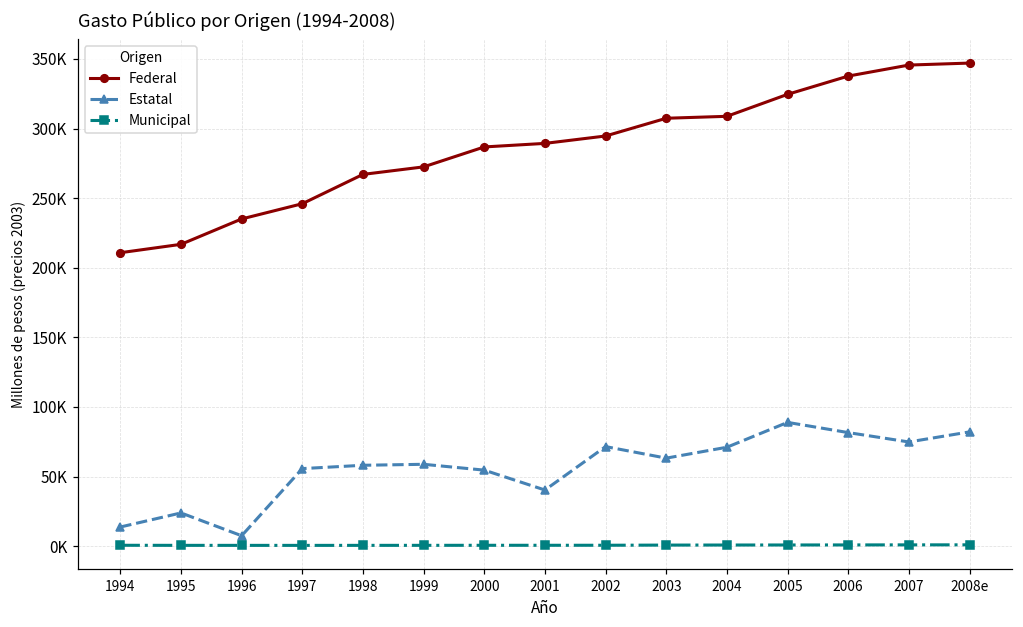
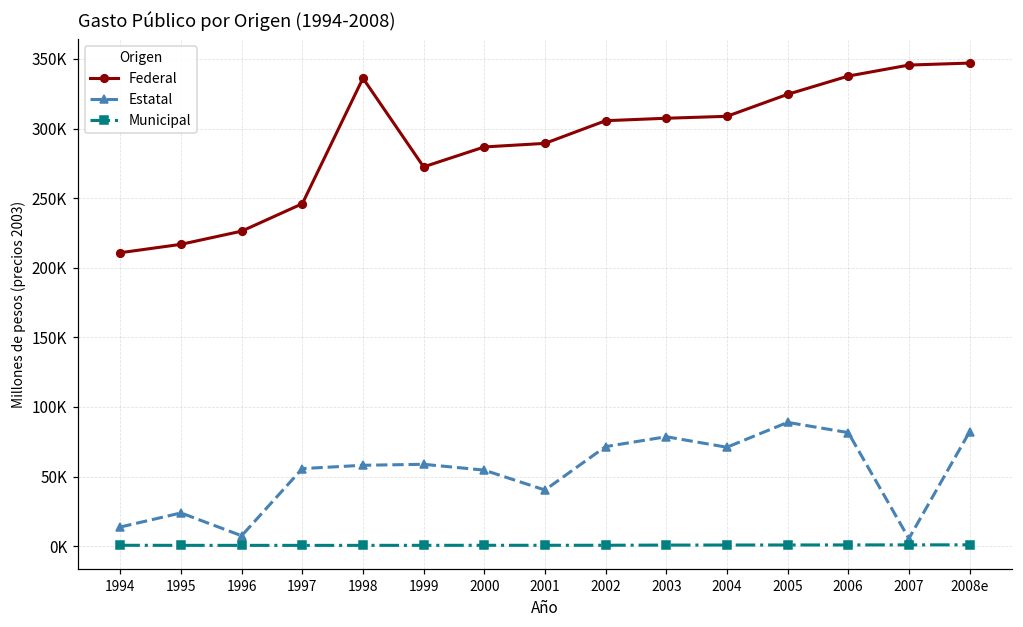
  {
    "Federal": {
      "1994": 211000,
      "1995": 217000,
-     "1996": 235000,
+     "1996": 226000,
      "1997": 246000,
-     "1998": 267000,
+     "1998": 336000,
      "1999": 272000,
      "2000": 287000,
      "2001": 289000,
-     "2002": 295000,
+     "2002": 306000,
      "2003": 307000,
      "2004": 309000,
      "2005": 325000,
      "2006": 338000,
      "2007": 346000,
      "2008e": 347000
    },
    "Estatal": {
      "1994": 14000,
      "1995": 24000,
      "1996": 7000,
      "1997": 56000,
      "1998": 58000,
      "1999": 59000,
      "2000": 55000,
      "2001": 40000,
      "2002": 71000,
-     "2003": 63000,
+     "2003": 79000,
      "2004": 71000,
      "2005": 89000,
      "2006": 82000,
-     "2007": 75000,
+     "2007": 5000,
      "2008e": 82000
    },
    "Municipal": {
      "1994": 1000,
      "1995": 1000,
      "1996": 1000,
      "1997": 1000,
      "1998": 1000,
      "1999": 1000,
      "2000": 1000,
      "2001": 1000,
      "2002": 1000,
      "2003": 1000,
      "2004": 1000,
      "2005": 1000,
      "2006": 1000,
      "2007": 1000,
      "2008e": 1000
    }
  }
